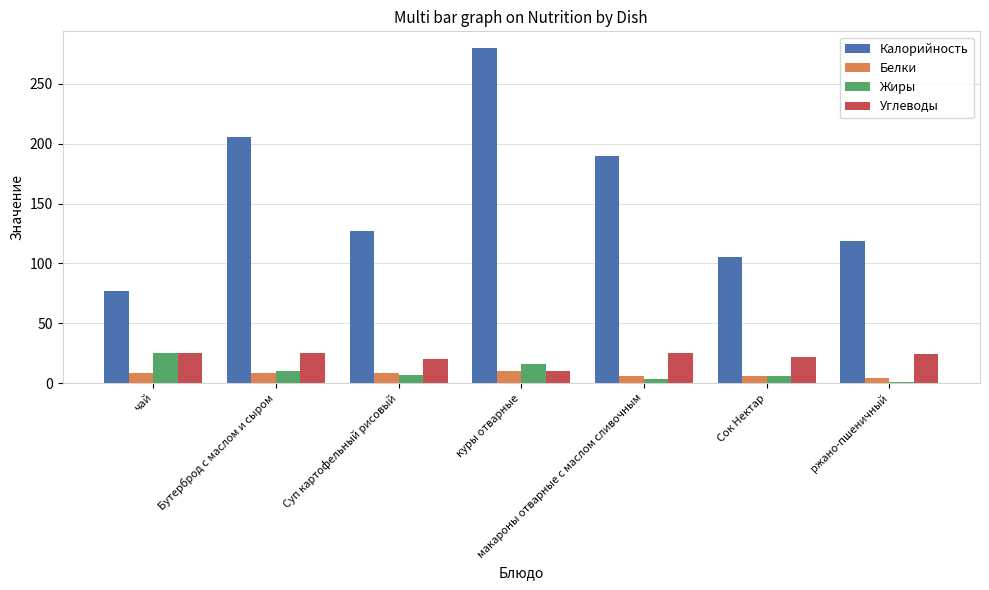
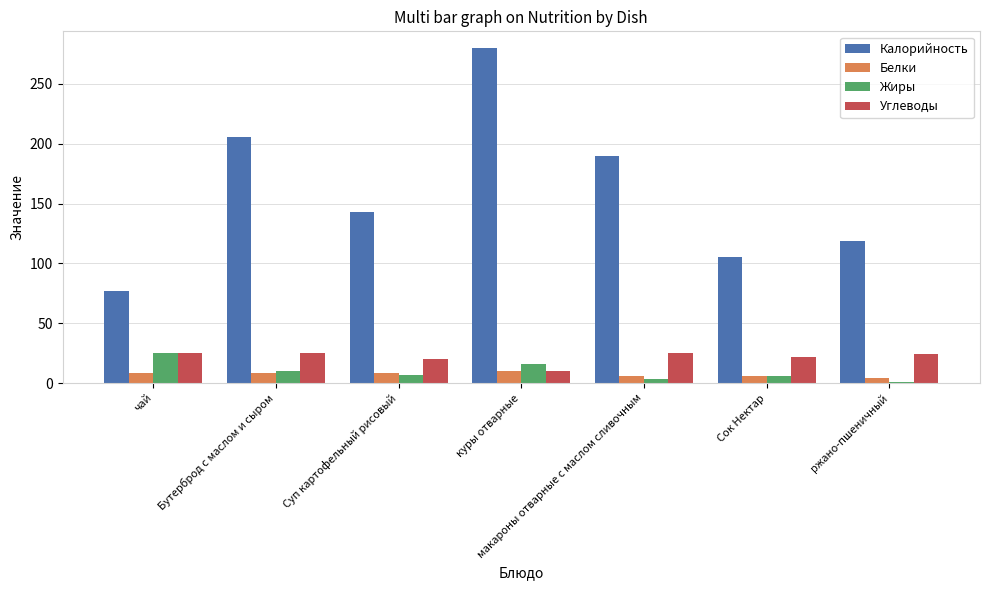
  {
    "Калорийность": {
      "чай": 77,
      "Бутерброд с маслом и сыром": 206,
-     "Суп картофельный рисовый": 127,
+     "Суп картофельный рисовый": 143,
      "куры отварные": 280,
      "макароны отварные с маслом сливочным": 190,
      "Сок Нектар": 105,
      "ржано-пшеничный": 119
    },
    "Жиры": {
      "чай": 25,
      "Бутерброд с маслом и сыром": 10,
      "Суп картофельный рисовый": 7,
      "куры отварные": 16,
      "макароны отварные с маслом сливочным": 4,
      "Сок Нектар": 6
    }
  }
